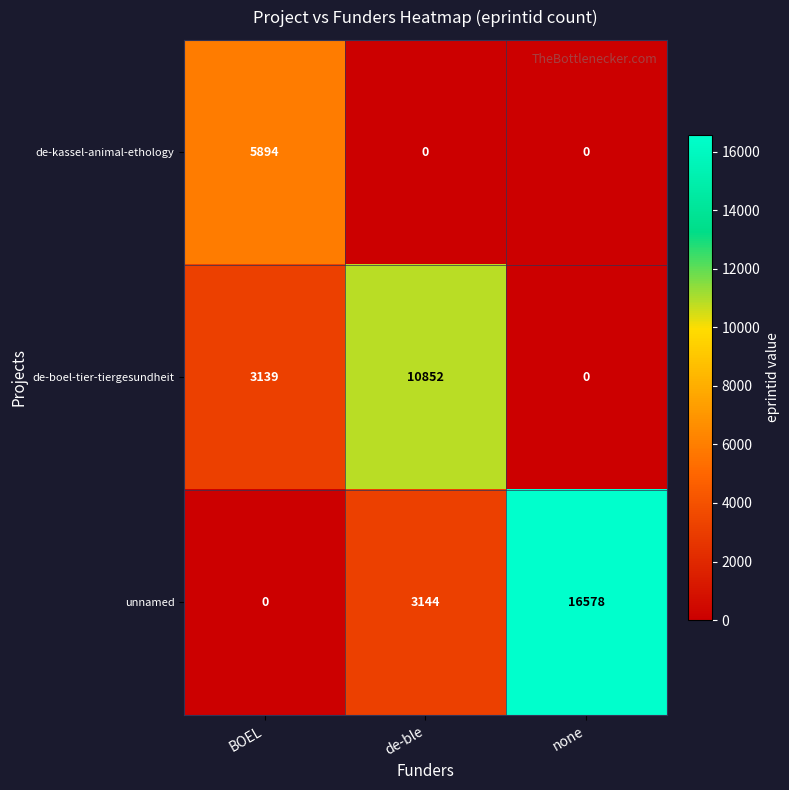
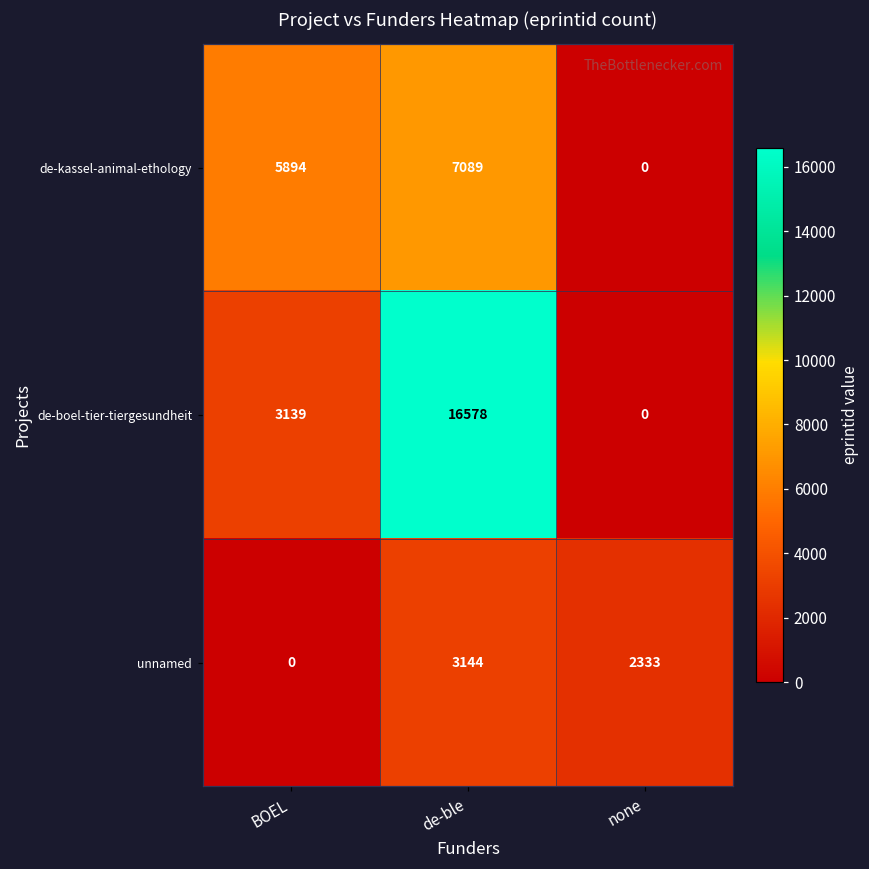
  {
    "de-kassel-animal-ethology": {
      "BOEL": 5894,
-     "de-ble": 0
+     "de-ble": 7089
    },
    "de-boel-tier-tiergesundheit": {
      "BOEL": 3139,
-     "de-ble": 10852,
+     "de-ble": 16578,
      "none": 0
    },
    "unnamed": {
      "BOEL": 0,
      "de-ble": 3144,
-     "none": 16578
+     "none": 2333
    }
  }
